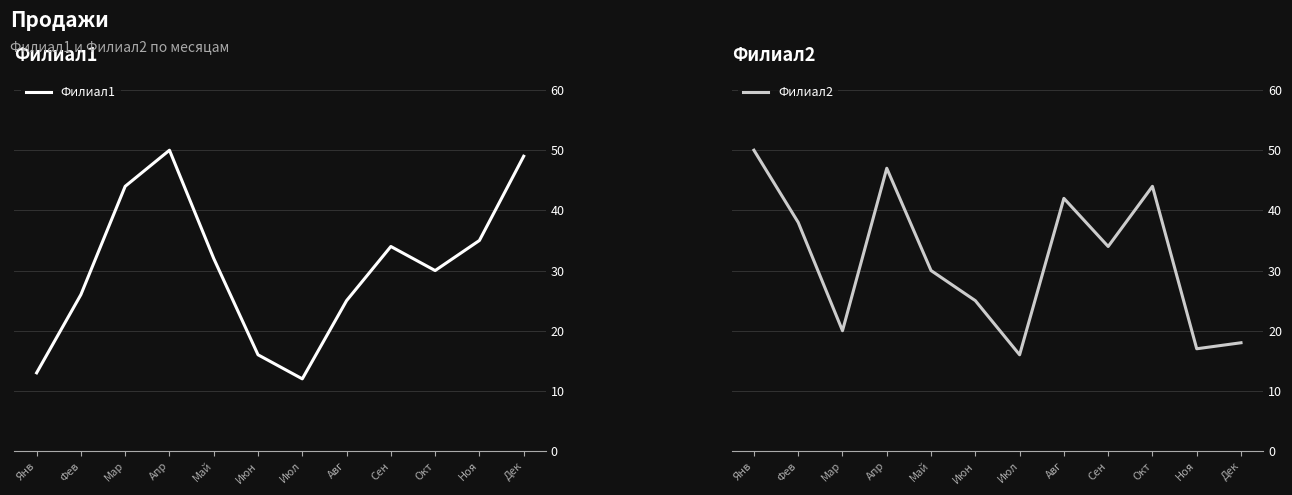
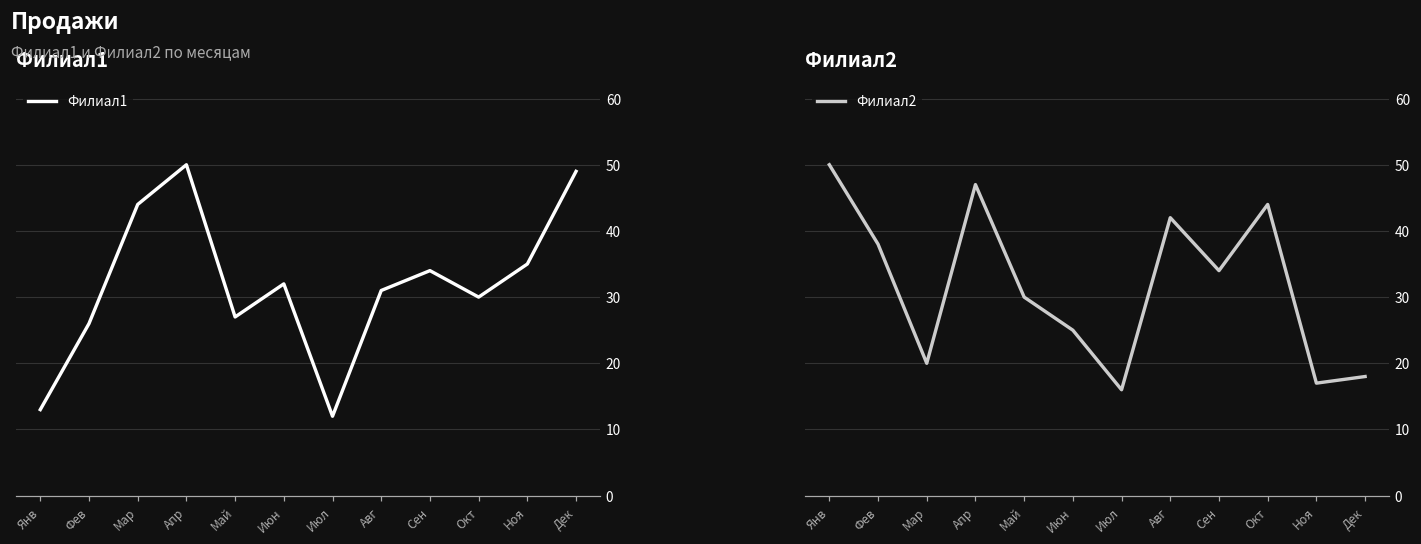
  {
    "Филиал1": {
      "Янв": 13,
      "Фев": 26,
      "Мар": 44,
      "Апр": 50,
-     "Май": 32,
-     "Июн": 16,
+     "Май": 27,
+     "Июн": 32,
      "Июл": 12,
-     "Авг": 25,
+     "Авг": 31,
      "Сен": 34,
      "Окт": 30,
      "Ноя": 35,
      "Дек": 49
    },
    "Филиал2": {
      "Янв": 50,
      "Фев": 38,
      "Мар": 20,
      "Апр": 47,
      "Май": 30,
      "Июн": 25,
      "Июл": 16,
      "Авг": 42,
      "Сен": 34,
      "Окт": 44,
      "Ноя": 17,
      "Дек": 18
    }
  }
